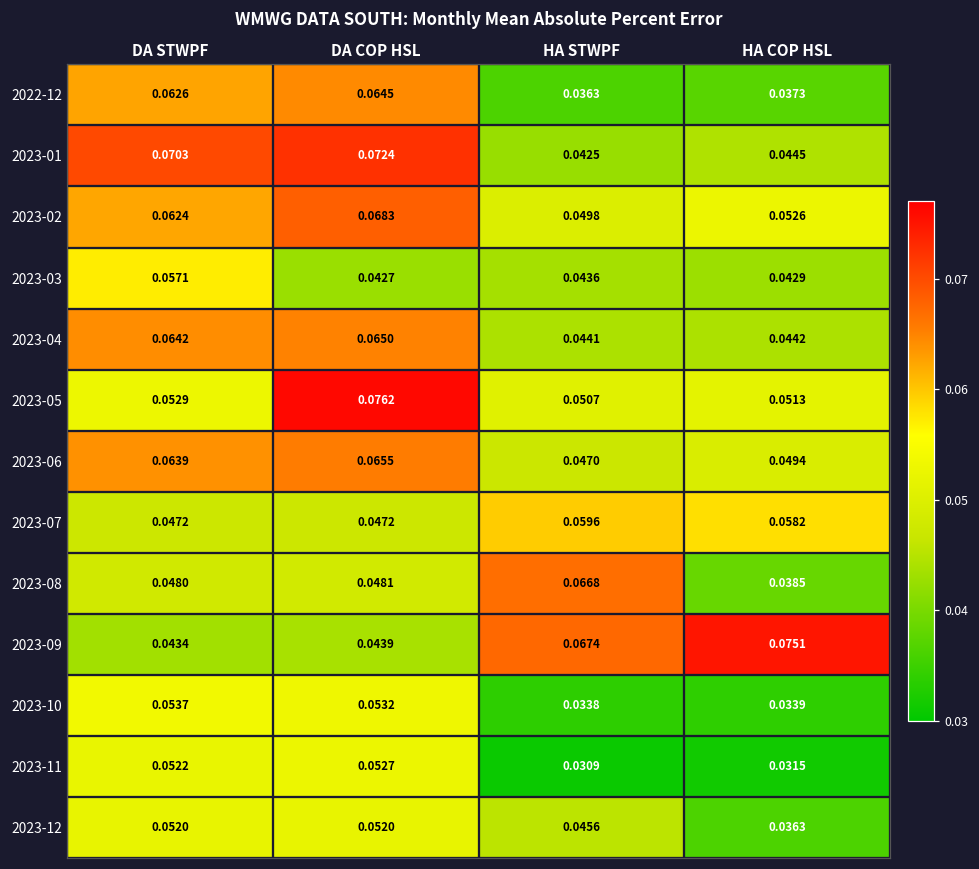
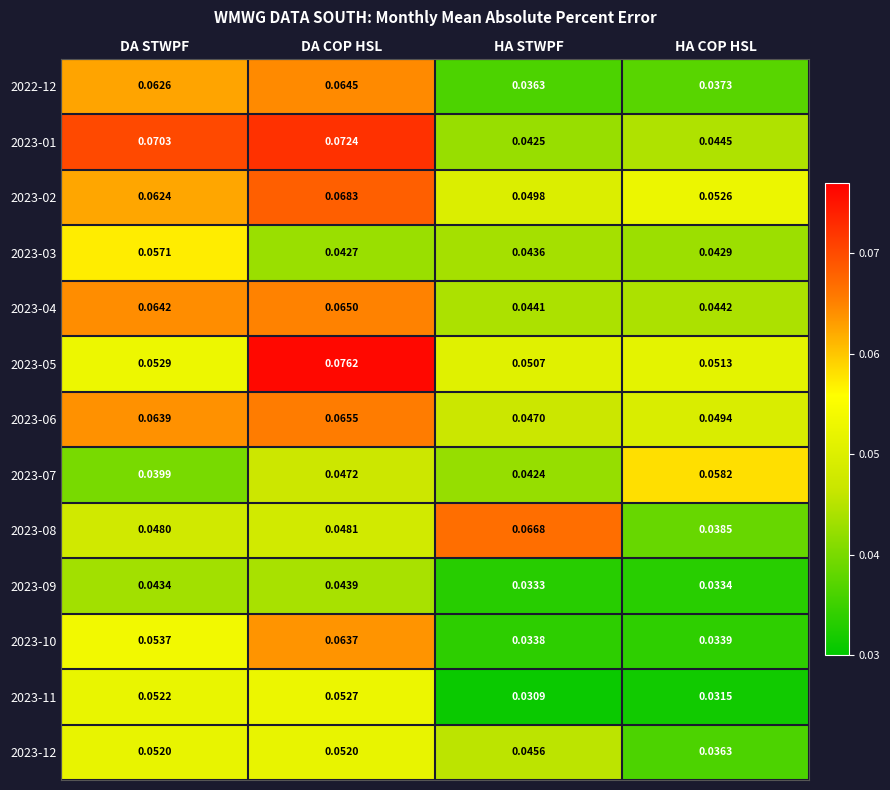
  {
    "2022-12": {
      "DA STWPF": 0.0626,
      "DA COP HSL": 0.0645,
      "HA STWPF": 0.0363,
      "HA COP HSL": 0.0373
    },
    "2023-01": {
      "DA STWPF": 0.0703,
      "DA COP HSL": 0.0724,
      "HA STWPF": 0.0425,
      "HA COP HSL": 0.0445
    },
    "2023-02": {
      "DA STWPF": 0.0624,
      "DA COP HSL": 0.0683,
      "HA STWPF": 0.0498,
      "HA COP HSL": 0.0526
    },
    "2023-03": {
      "DA STWPF": 0.0571,
      "DA COP HSL": 0.0427,
      "HA STWPF": 0.0436,
      "HA COP HSL": 0.0429
    },
    "2023-04": {
      "DA STWPF": 0.0642,
      "DA COP HSL": 0.0650,
      "HA STWPF": 0.0441,
      "HA COP HSL": 0.0442
    },
    "2023-05": {
      "DA STWPF": 0.0529,
      "DA COP HSL": 0.0762,
      "HA STWPF": 0.0507,
      "HA COP HSL": 0.0513
    },
    "2023-06": {
      "DA STWPF": 0.0639,
      "DA COP HSL": 0.0655,
      "HA STWPF": 0.0470,
      "HA COP HSL": 0.0494
    },
    "2023-07": {
-     "DA STWPF": 0.0472,
+     "DA STWPF": 0.0399,
      "DA COP HSL": 0.0472,
-     "HA STWPF": 0.0596,
+     "HA STWPF": 0.0424,
      "HA COP HSL": 0.0582
    },
    "2023-08": {
      "DA STWPF": 0.0480,
      "DA COP HSL": 0.0481,
      "HA STWPF": 0.0668,
      "HA COP HSL": 0.0385
    },
    "2023-09": {
      "DA STWPF": 0.0434,
      "DA COP HSL": 0.0439,
-     "HA STWPF": 0.0674,
-     "HA COP HSL": 0.0751
+     "HA STWPF": 0.0333,
+     "HA COP HSL": 0.0334
    },
    "2023-10": {
      "DA STWPF": 0.0537,
-     "DA COP HSL": 0.0532,
+     "DA COP HSL": 0.0637,
      "HA STWPF": 0.0338,
      "HA COP HSL": 0.0339
    },
    "2023-11": {
      "DA STWPF": 0.0522,
      "DA COP HSL": 0.0527,
      "HA STWPF": 0.0309,
      "HA COP HSL": 0.0315
    },
    "2023-12": {
      "DA STWPF": 0.0520,
      "DA COP HSL": 0.0520,
      "HA STWPF": 0.0456,
      "HA COP HSL": 0.0363
    }
  }
